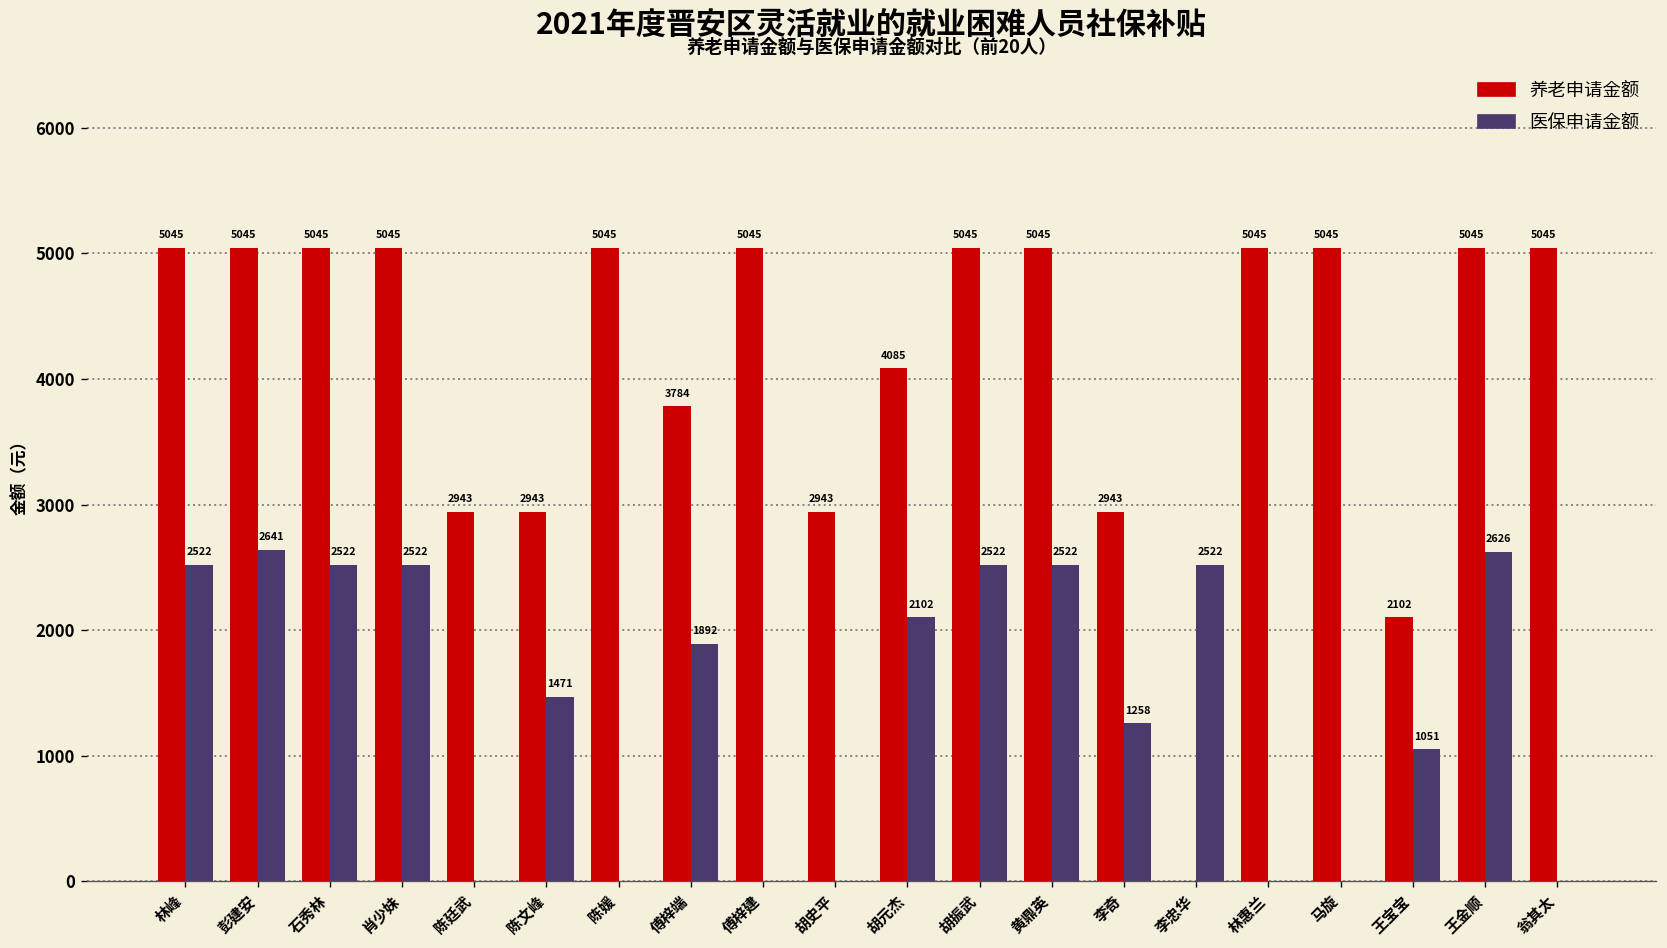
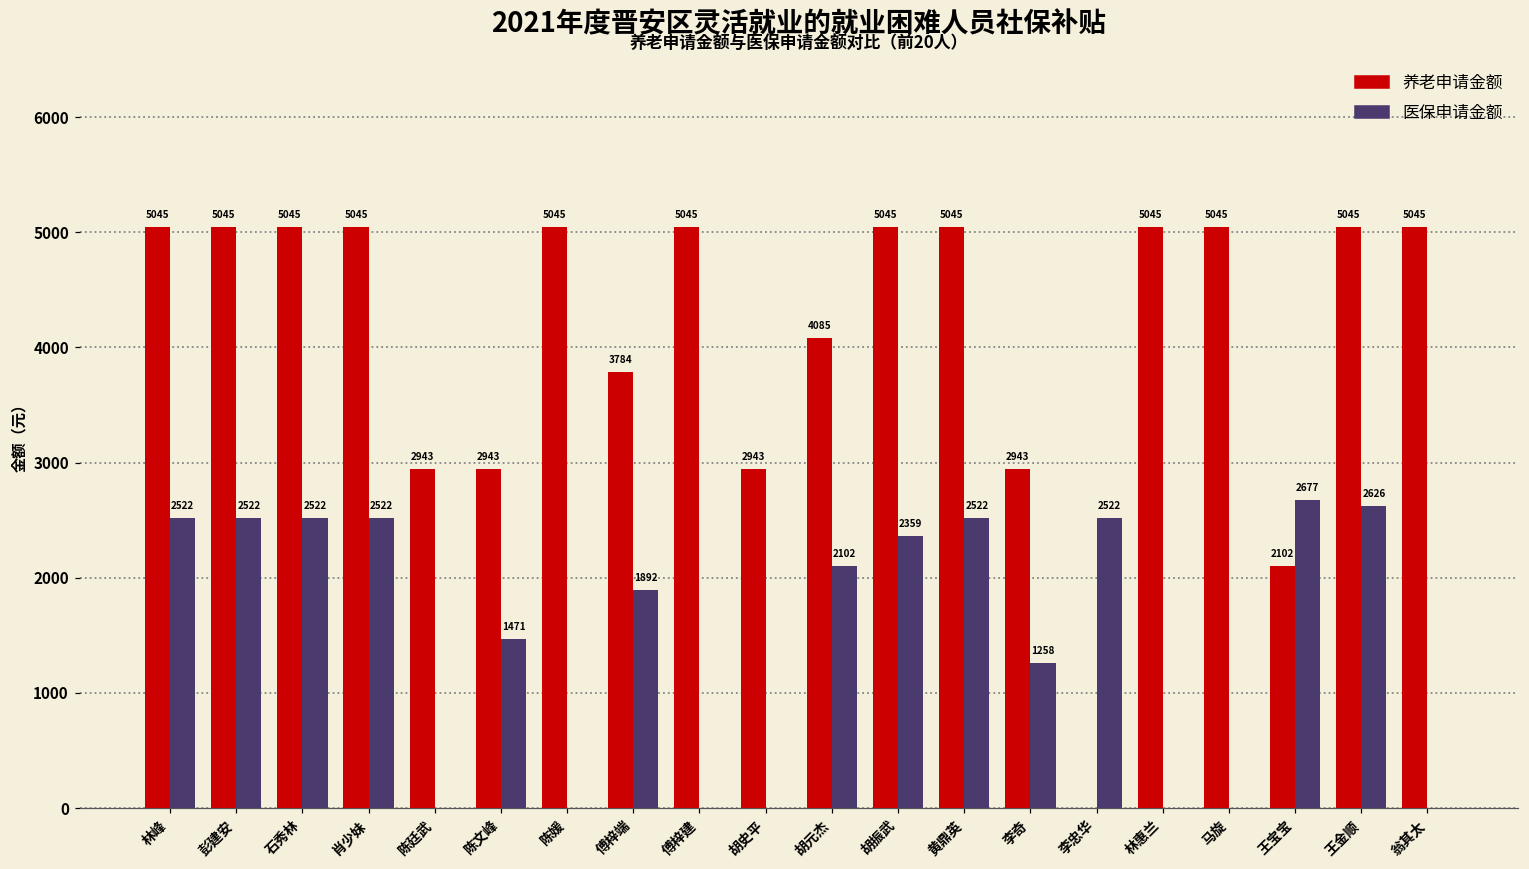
  {
    "养老申请金额": {
      "林峰": 5045,
      "彭建安": 5045,
      "石秀林": 5045,
      "肖少妹": 5045,
      "陈廷武": 2943,
      "陈文峰": 2943,
      "陈媛": 5045,
      "傅梓端": 3784,
      "傅梓建": 5045,
      "胡史平": 2943,
      "胡元杰": 4085,
      "胡振武": 5045,
      "黄鼎英": 5045,
      "李奇": 2943,
      "林惠兰": 5045,
      "马旋": 5045,
      "王宝宝": 2102,
      "王金顺": 5045,
      "翁其太": 5045
    },
    "医保申请金额": {
      "林峰": 2522,
-     "彭建安": 2641,
+     "彭建安": 2522,
      "石秀林": 2522,
      "肖少妹": 2522,
      "陈文峰": 1471,
      "傅梓端": 1892,
      "胡元杰": 2102,
-     "胡振武": 2522,
+     "胡振武": 2359,
      "黄鼎英": 2522,
      "李奇": 1258,
      "李忠华": 2522,
-     "王宝宝": 1051,
+     "王宝宝": 2677,
      "王金顺": 2626
    }
  }
